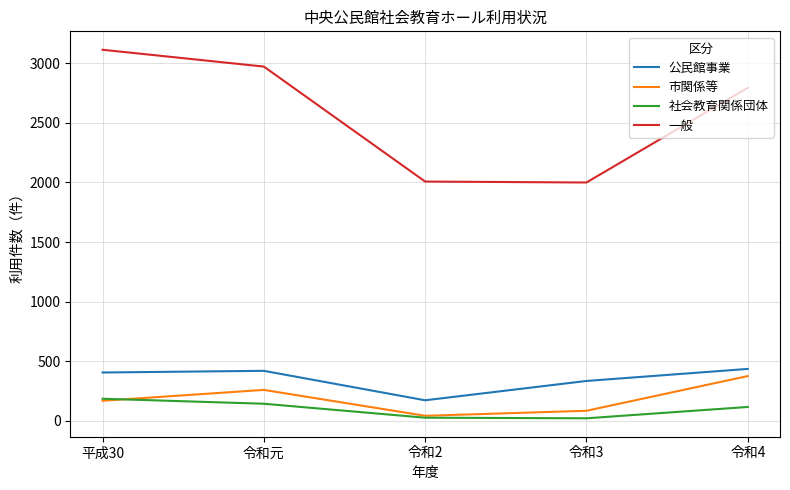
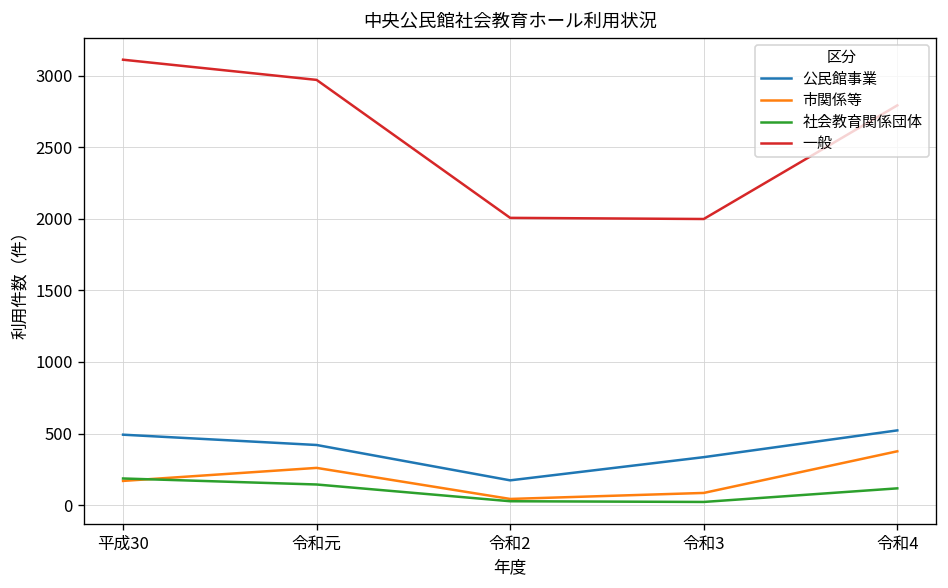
  {
    "公民館事業": {
-     "平成30": 410,
+     "平成30": 490,
      "令和元": 420,
      "令和2": 170,
      "令和3": 340,
-     "令和4": 440
+     "令和4": 520
    },
    "市関係等": {
      "令和元": 260,
      "令和3": 90,
      "令和4": 380
    },
    "社会教育関係団体": {
      "令和元": 140,
      "令和3": 20,
      "令和4": 120
    },
    "一般": {
      "平成30": 3110,
      "令和元": 2970,
      "令和2": 2010,
      "令和3": 2000
    }
  }
